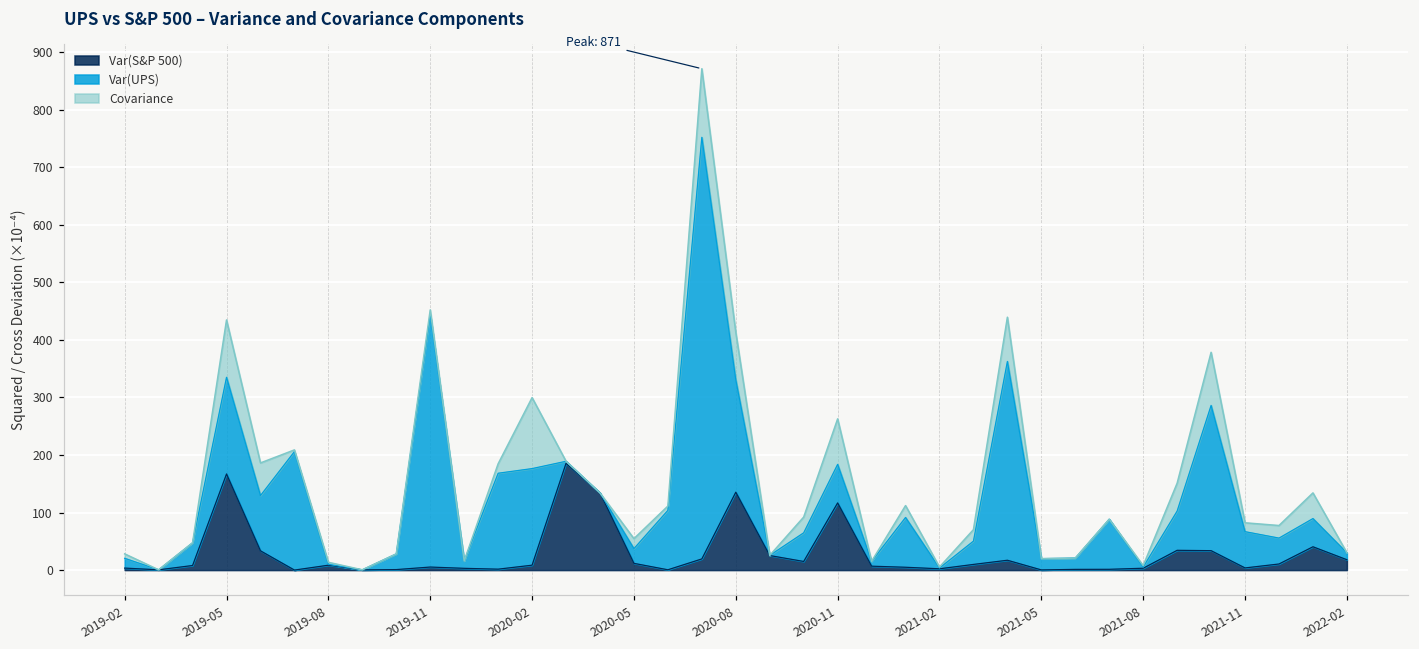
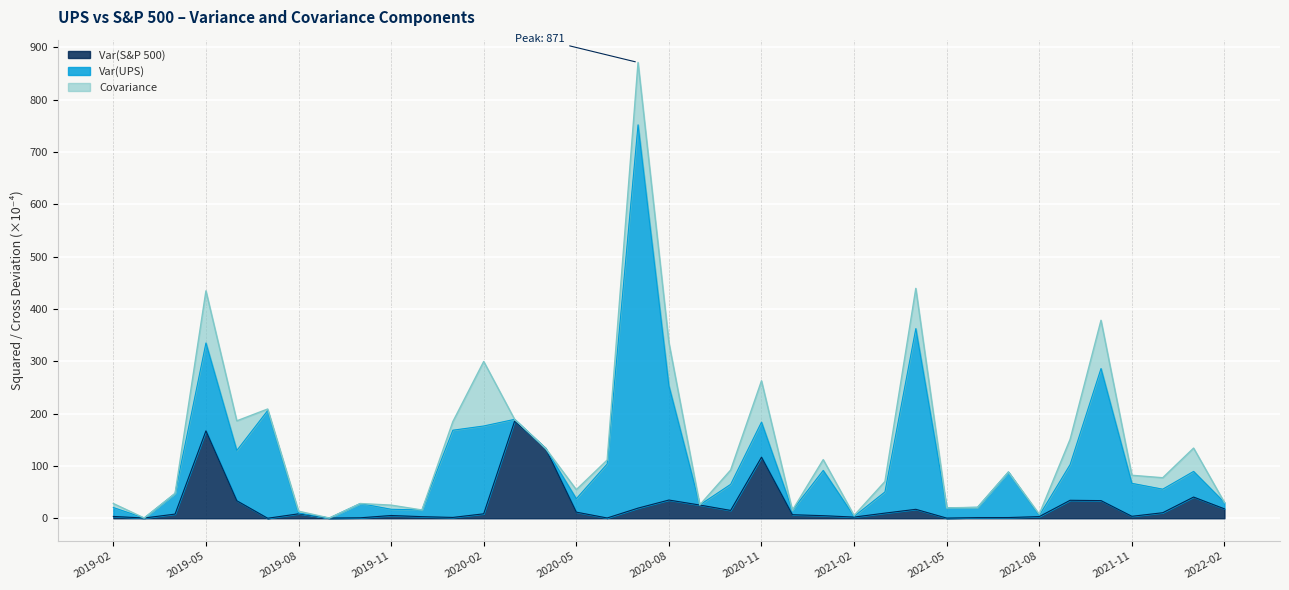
  {
    "Var(S&P 500)": {
      "2019-02": 0,
      "2019-05": 170,
      "2019-11": 10,
      "2020-02": 10,
      "2020-05": 10,
-     "2020-08": 140,
+     "2020-08": 30,
      "2020-11": 120,
      "2021-05": 0,
      "2021-11": 0,
      "2022-02": 20
    },
    "Var(UPS)": {
      "2019-02": 20,
      "2019-05": 170,
-     "2019-11": 440,
+     "2019-11": 10,
      "2020-02": 170,
      "2020-05": 30,
-     "2020-08": 200,
+     "2020-08": 220,
      "2020-11": 70,
      "2021-11": 60
    },
    "Covariance": {
      "2019-02": 10,
      "2019-05": 100,
      "2019-11": 10,
      "2020-02": 120,
      "2020-05": 20,
      "2020-08": 80,
      "2020-11": 80,
      "2021-11": 20
    }
  }
